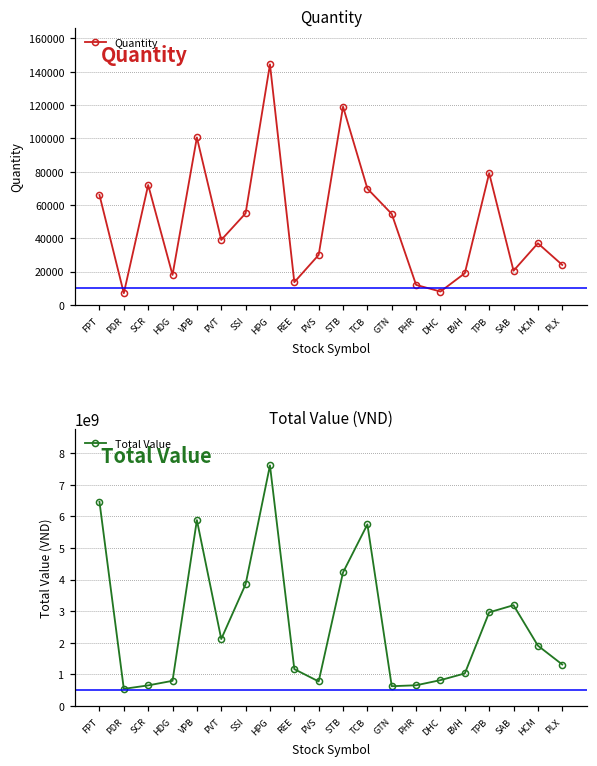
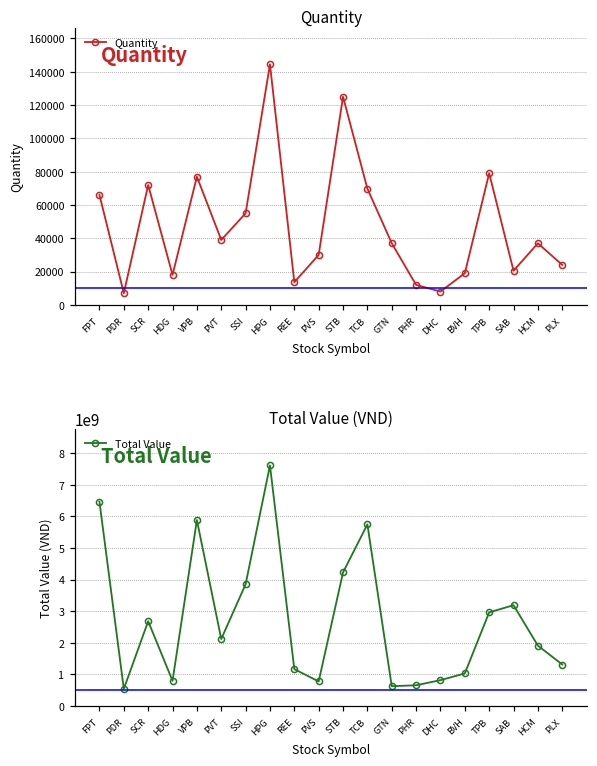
  {
    "Quantity": {
      "FPT": 66000,
      "PDR": 7000,
      "SCR": 72000,
      "HDG": 18000,
-     "VPB": 101000,
+     "VPB": 77000,
      "PVT": 39000,
      "SSI": 55000,
      "HPG": 144000,
      "REE": 14000,
      "PVS": 30000,
-     "STB": 119000,
+     "STB": 125000,
      "TCB": 70000,
-     "GTN": 55000,
+     "GTN": 37000,
      "PHR": 12000,
      "DHC": 8000,
      "BVH": 19000,
      "TPB": 79000,
      "SAB": 21000,
      "HCM": 37000,
      "PLX": 24000
    },
    "Total Value (VND)": {
      "FPT": 6500000000,
      "PDR": 500000000,
-     "SCR": 600000000,
+     "SCR": 2700000000,
      "HDG": 800000000,
      "VPB": 5900000000,
      "PVT": 2100000000,
      "SSI": 3900000000,
      "HPG": 7600000000,
      "REE": 1200000000,
      "PVS": 800000000,
      "STB": 4200000000,
      "TCB": 5700000000,
      "GTN": 600000000,
      "PHR": 700000000,
      "DHC": 800000000,
      "BVH": 1000000000,
      "TPB": 3000000000,
      "SAB": 3200000000,
      "HCM": 1900000000,
      "PLX": 1300000000
    }
  }
